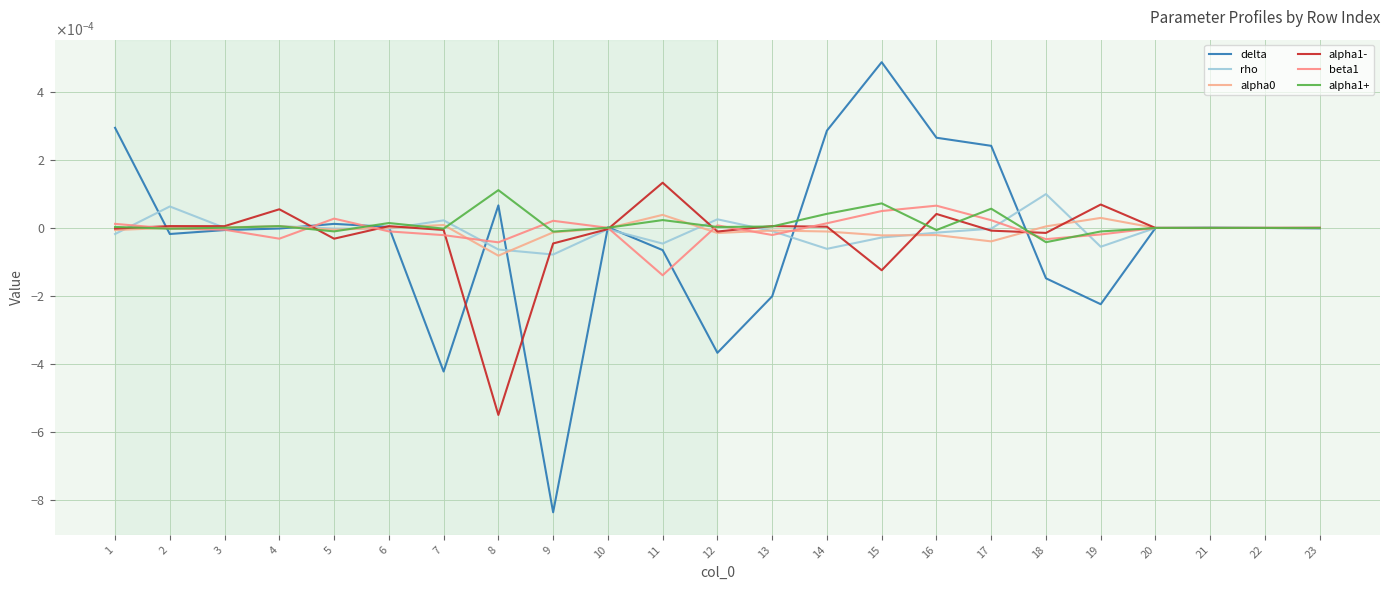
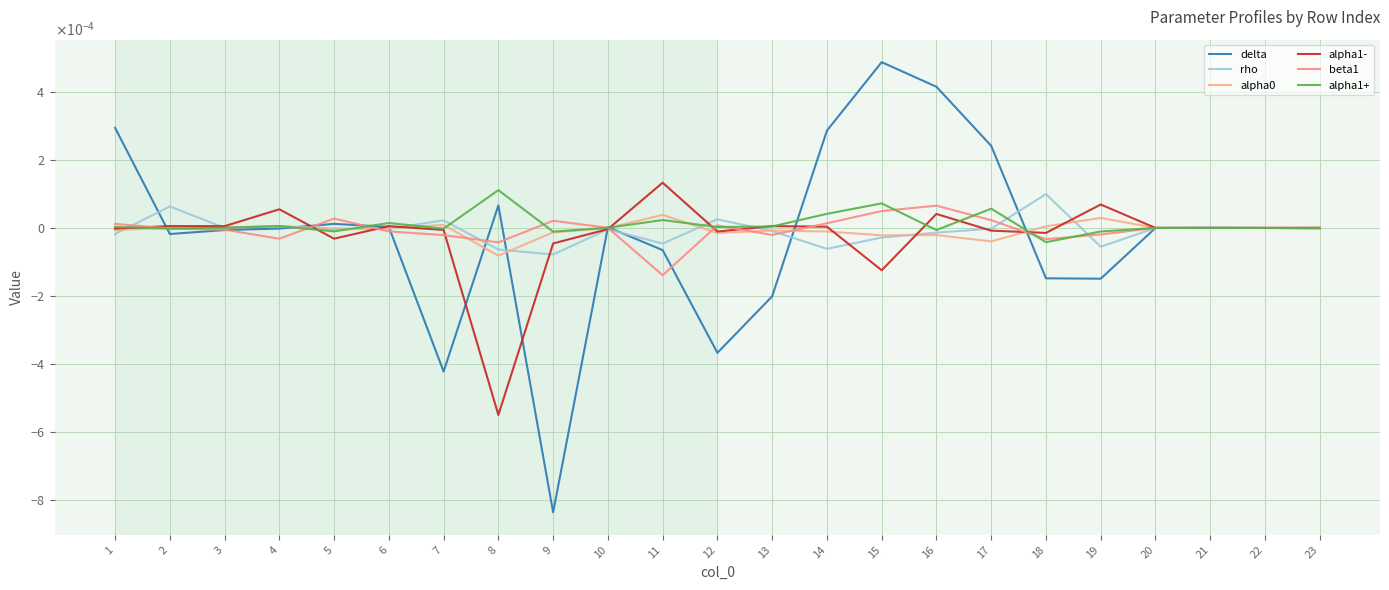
  {
    "delta": {
      "1": 0.00029,
      "2": -0.00002,
      "5": 0.00001,
      "7": -0.00042,
      "8": 0.00007,
      "9": -0.00084,
      "11": -0.00007,
      "12": -0.00037,
      "13": -0.00020,
      "14": 0.00029,
      "15": 0.00049,
-     "16": 0.00027,
+     "16": 0.00042,
      "17": 0.00024,
      "18": -0.00015,
-     "19": -0.00022
+     "19": -0.00015
    },
    "rho": {
      "1": -0.00002,
      "2": 0.00006,
      "7": 0.00002,
      "8": -0.00006,
      "9": -0.00008,
      "11": -0.00005,
      "12": 0.00003,
      "14": -0.00006,
      "18": 0.00010,
      "19": -0.00006
    },
    "alpha1-": {
      "4": 0.00005,
      "5": -0.00003,
      "8": -0.00055,
      "9": -0.00005,
      "11": 0.00013,
      "14": 0.00000,
      "15": -0.00012,
      "16": 0.00004,
      "18": -0.00001,
      "19": 0.00007
    },
    "alpha1+": {
      "6": 0.00001,
      "8": 0.00011,
      "11": 0.00002,
      "14": 0.00004,
      "15": 0.00007,
      "16": -0.00001,
      "17": 0.00006,
      "18": -0.00004,
      "19": -0.00001
    }
  }
